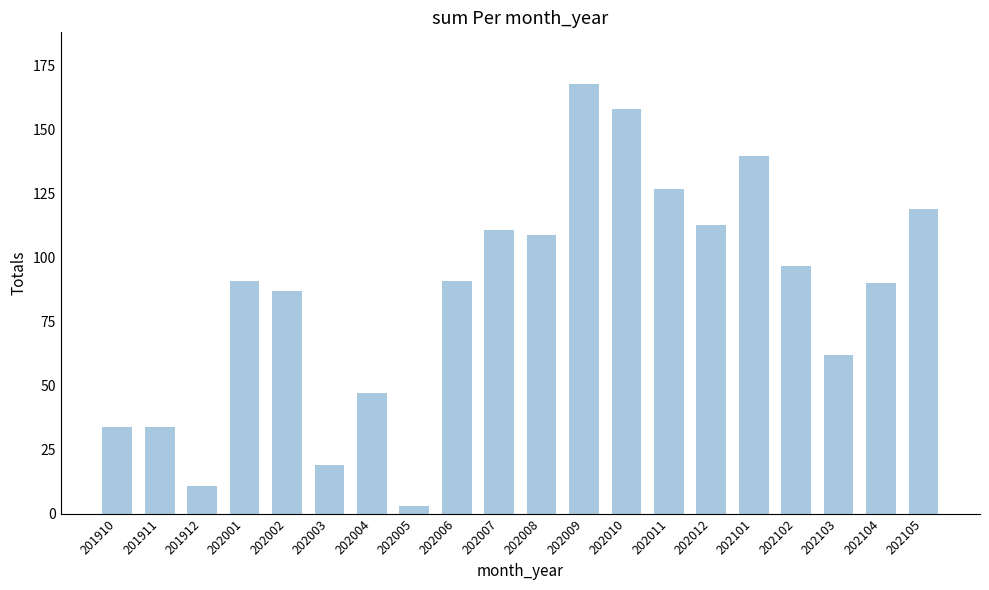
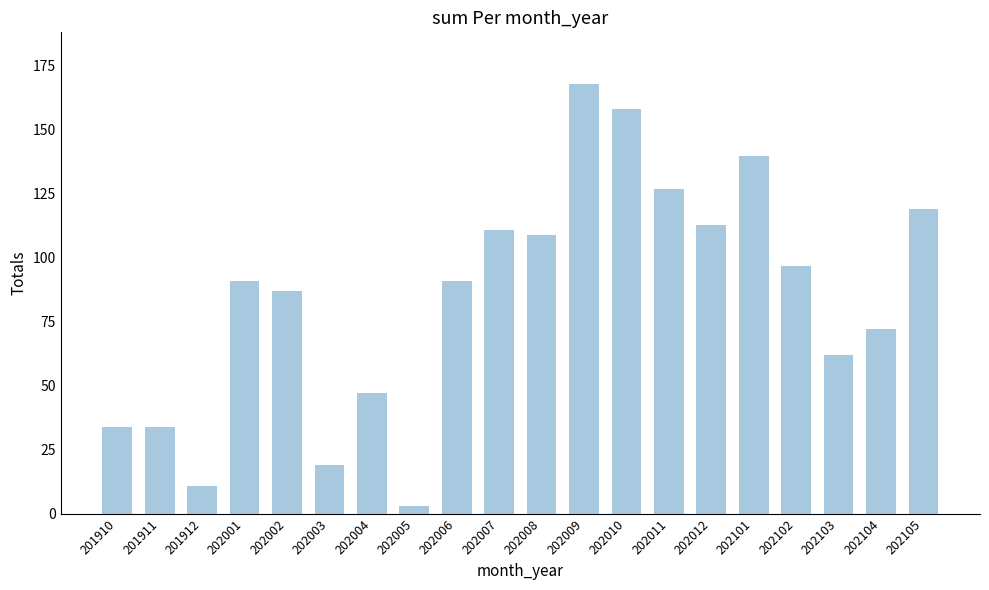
  {
    "201910": 34,
    "201911": 34,
    "201912": 11,
    "202001": 91,
    "202002": 87,
    "202003": 19,
    "202004": 47,
    "202005": 3,
    "202006": 91,
    "202007": 111,
    "202008": 109,
    "202009": 168,
    "202010": 158,
    "202011": 127,
    "202012": 113,
    "202101": 140,
    "202102": 97,
    "202103": 62,
-   "202104": 90,
+   "202104": 72,
    "202105": 119
  }
